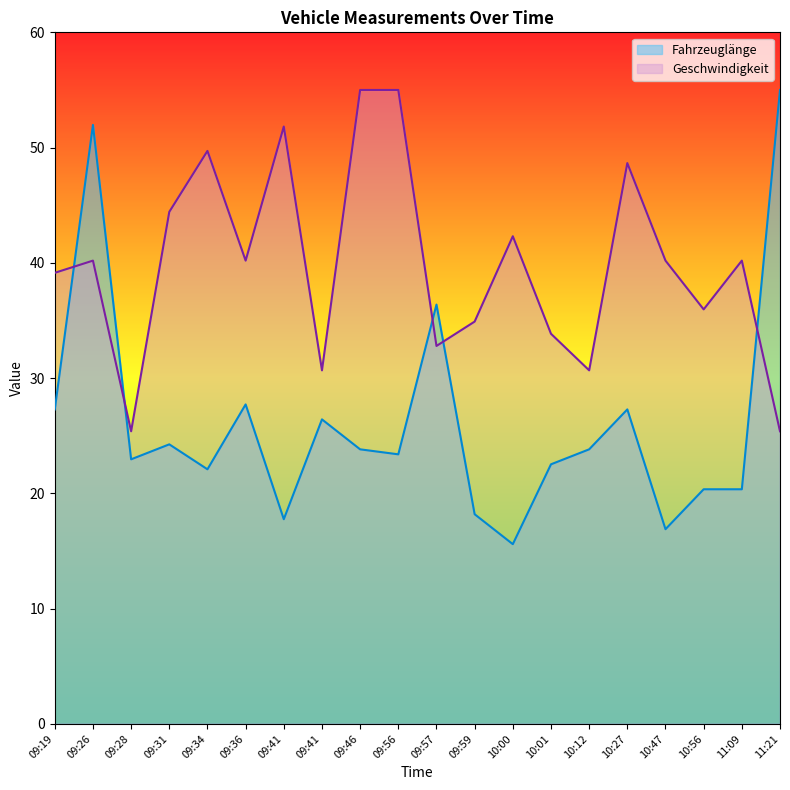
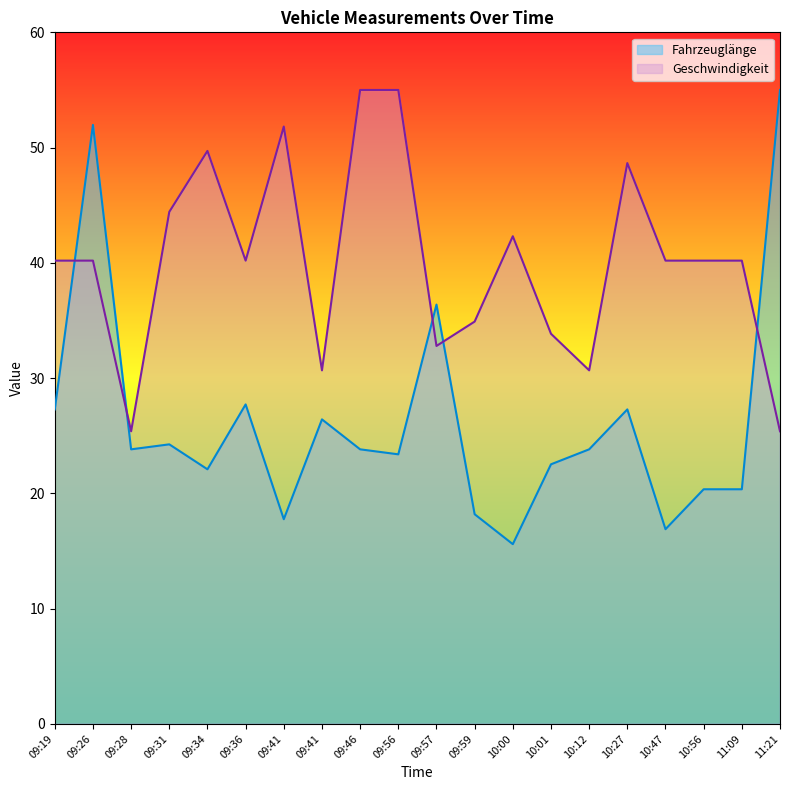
  {
    "Fahrzeuglänge": {
      "09:19": 27.3,
      "09:26": 52.0,
-     "09:28": 23.0,
+     "09:28": 23.8,
      "09:31": 24.3,
      "09:34": 22.1,
      "09:36": 27.7,
      "09:46": 23.8,
      "09:56": 23.4,
      "09:57": 36.4,
      "09:59": 18.2,
      "10:00": 15.6,
      "10:01": 22.5,
      "10:12": 23.8,
      "10:27": 27.3,
      "10:47": 16.9,
      "10:56": 20.4,
      "11:09": 20.4,
      "11:21": 55.0
    },
    "Geschwindigkeit": {
-     "09:19": 39.1,
+     "09:19": 40.2,
      "09:26": 40.2,
      "09:28": 25.4,
      "09:31": 44.4,
      "09:34": 49.7,
      "09:36": 40.2,
      "09:46": 55.0,
      "09:56": 55.0,
      "09:57": 32.8,
      "09:59": 34.9,
      "10:00": 42.3,
      "10:01": 33.8,
      "10:12": 30.7,
      "10:27": 48.7,
      "10:47": 40.2,
-     "10:56": 36.0,
+     "10:56": 40.2,
      "11:09": 40.2,
      "11:21": 25.4
    }
  }
